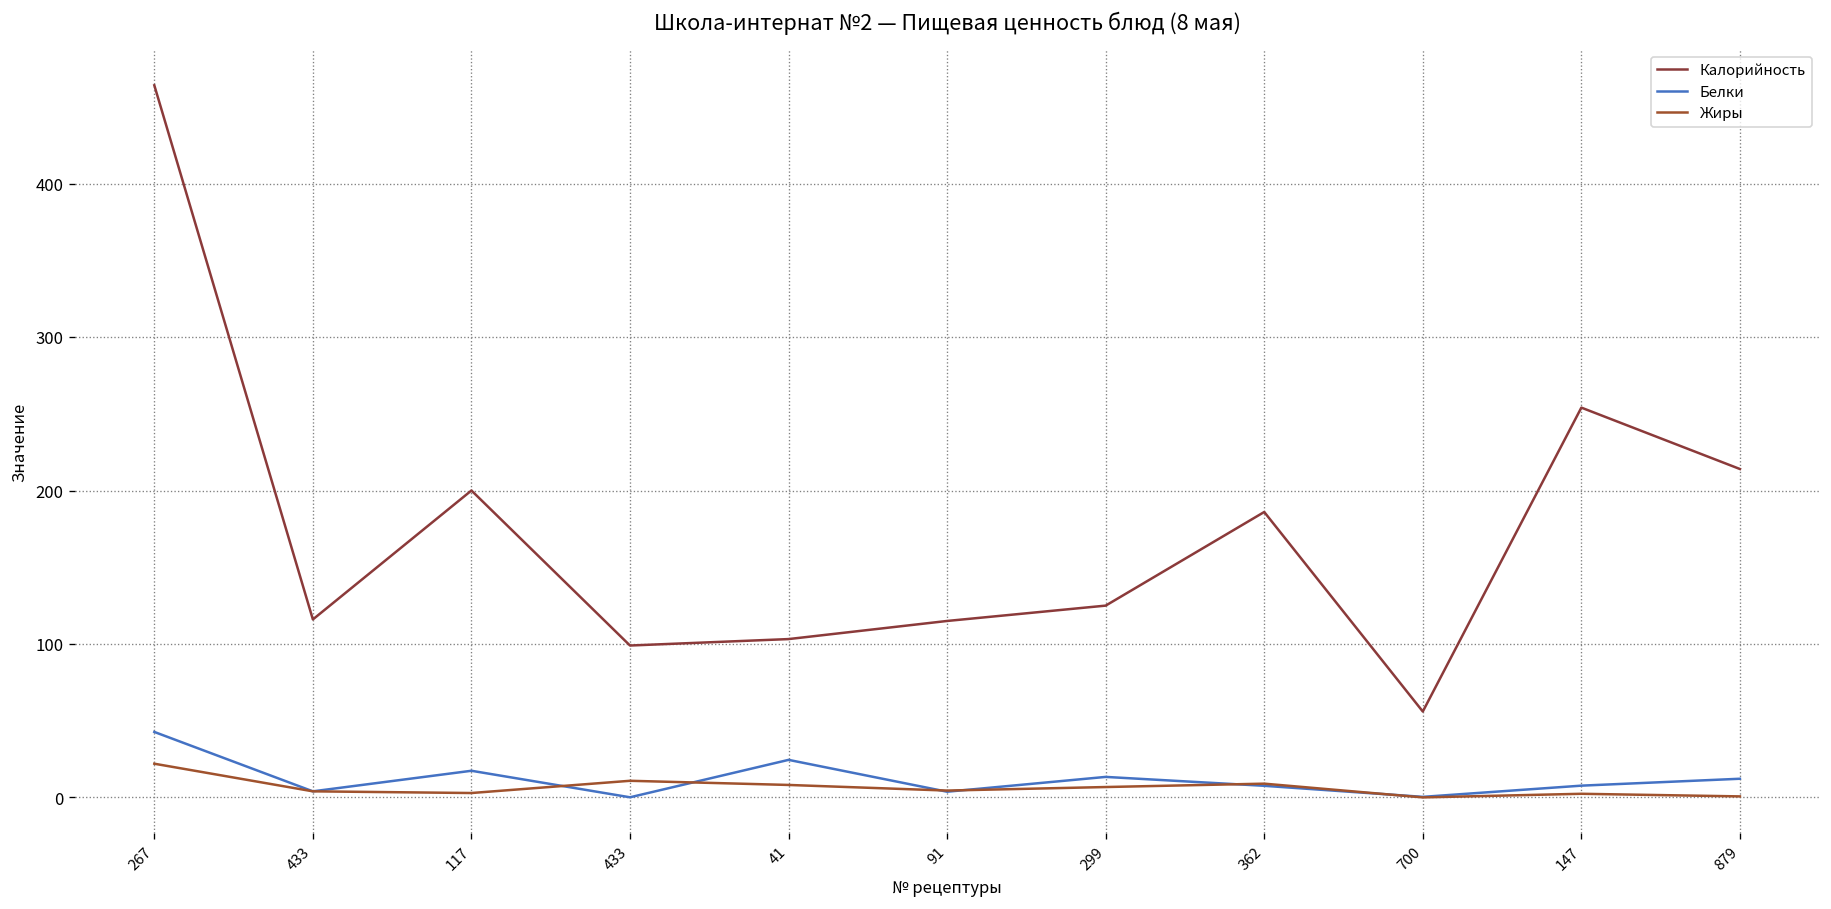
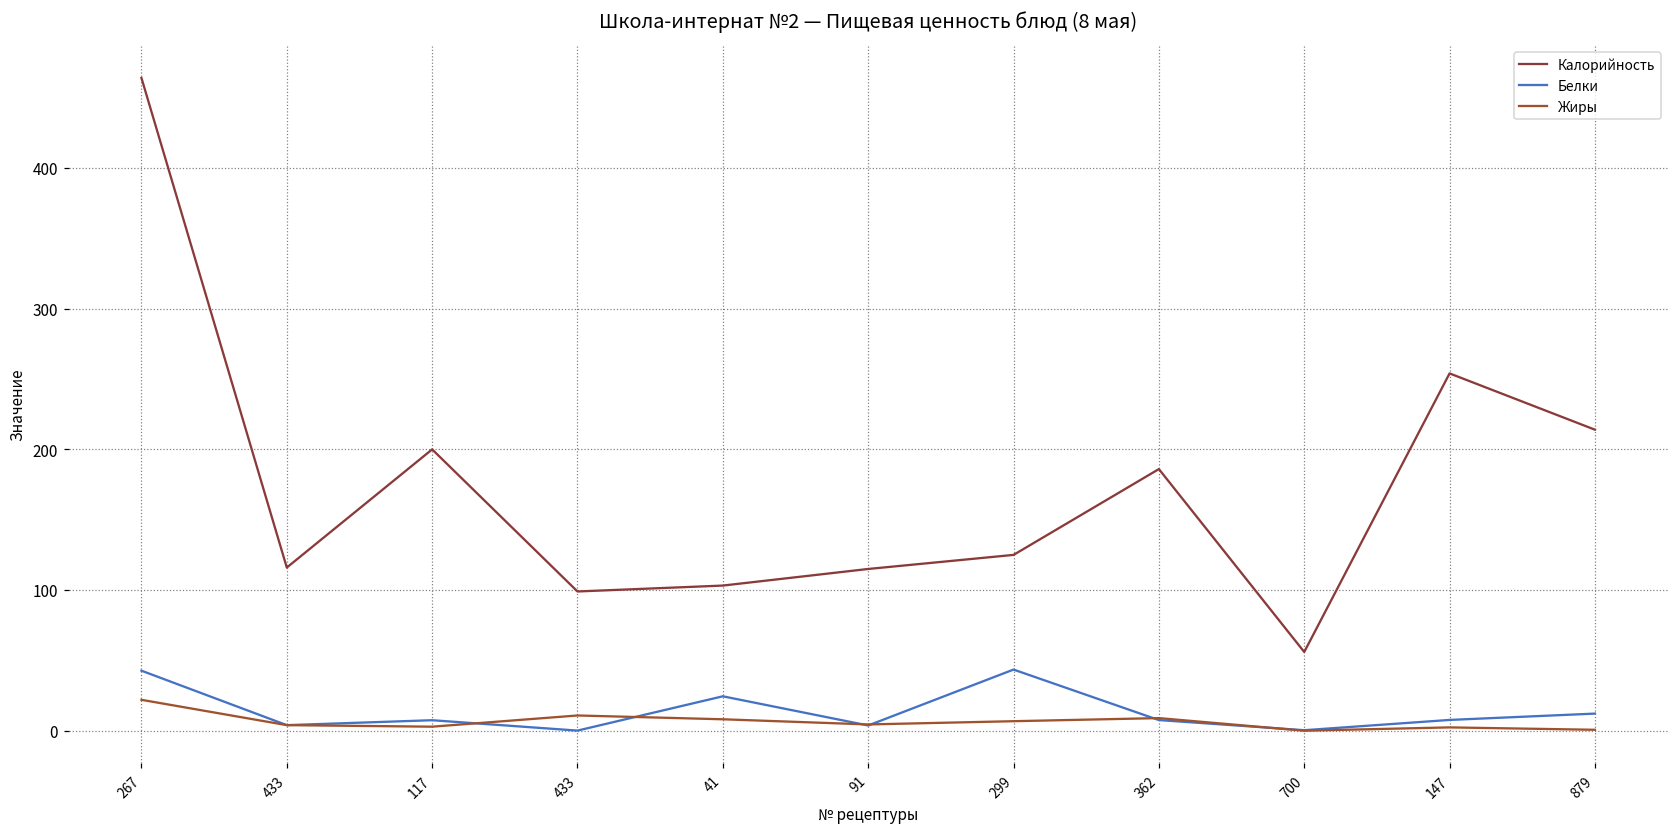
  {
    "Белки": {
      "267": 43,
-     "117": 17,
+     "117": 8,
      "41": 25,
-     "299": 13,
+     "299": 44,
      "147": 8,
      "879": 12
    }
  }
